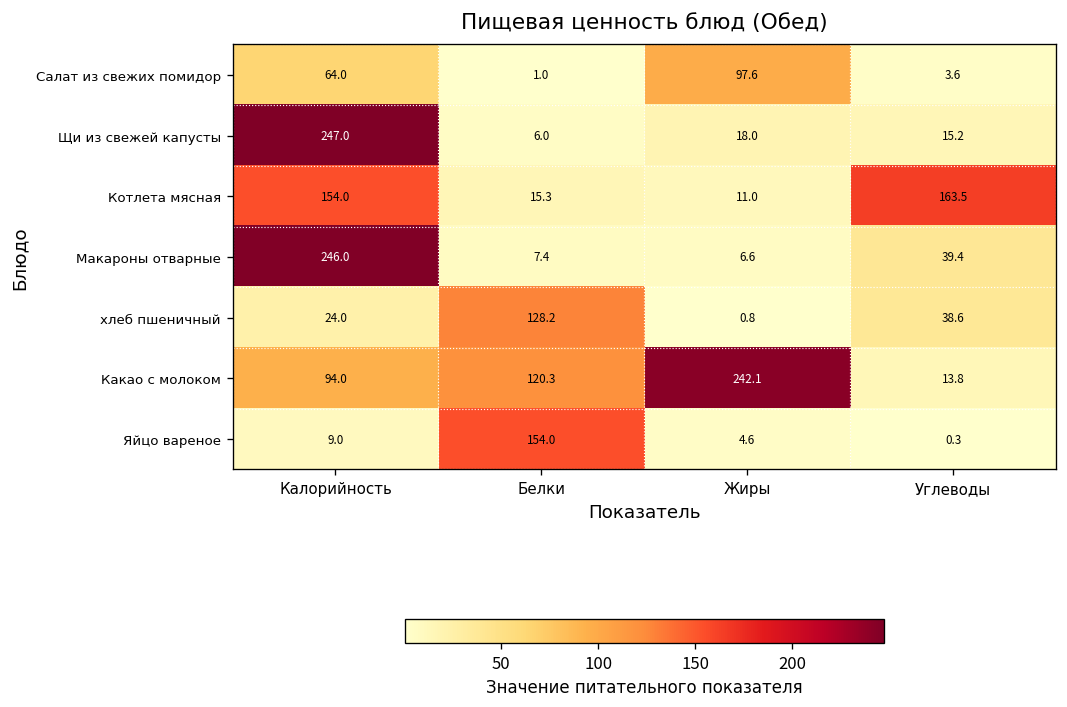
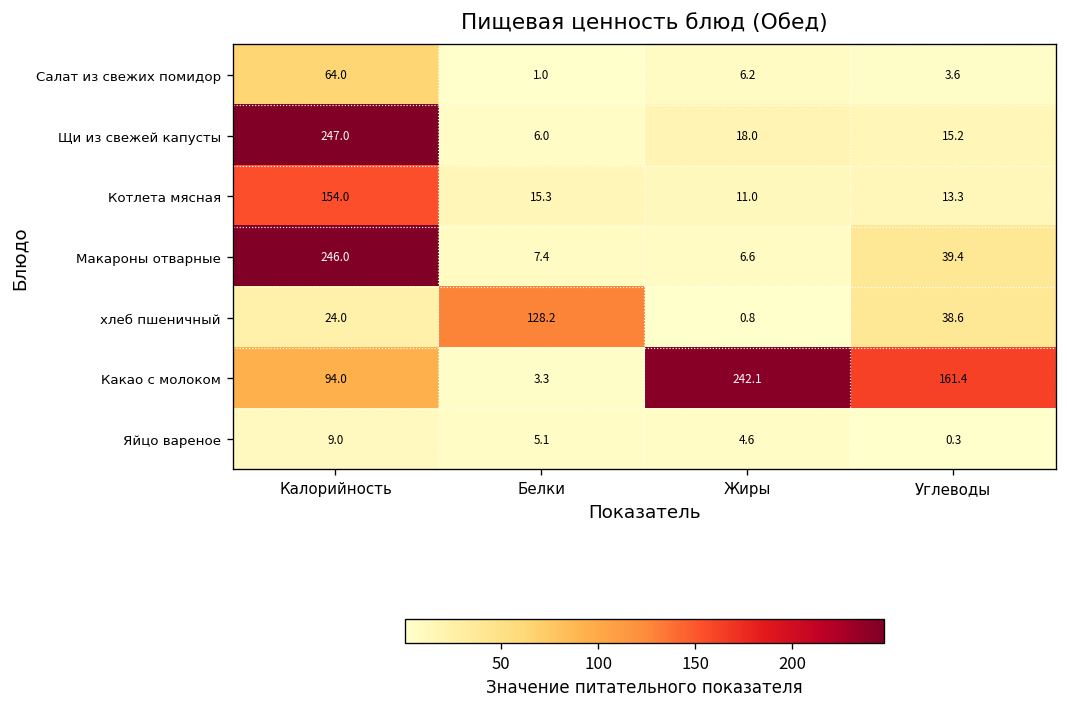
  {
    "Салат из свежих помидор": {
      "Калорийность": 64.0,
      "Белки": 1.0,
-     "Жиры": 97.6,
+     "Жиры": 6.2,
      "Углеводы": 3.6
    },
    "Щи из свежей капусты": {
      "Калорийность": 247.0,
      "Белки": 6.0,
      "Жиры": 18.0,
      "Углеводы": 15.2
    },
    "Котлета мясная": {
      "Калорийность": 154.0,
      "Белки": 15.3,
      "Жиры": 11.0,
-     "Углеводы": 163.5
+     "Углеводы": 13.3
    },
    "Макароны отварные": {
      "Калорийность": 246.0,
      "Белки": 7.4,
      "Жиры": 6.6,
      "Углеводы": 39.4
    },
    "хлеб пшеничный": {
      "Калорийность": 24.0,
      "Белки": 128.2,
      "Жиры": 0.8,
      "Углеводы": 38.6
    },
    "Какао с молоком": {
      "Калорийность": 94.0,
-     "Белки": 120.3,
+     "Белки": 3.3,
      "Жиры": 242.1,
-     "Углеводы": 13.8
+     "Углеводы": 161.4
    },
    "Яйцо вареное": {
      "Калорийность": 9.0,
-     "Белки": 154.0,
+     "Белки": 5.1,
      "Жиры": 4.6,
      "Углеводы": 0.3
    }
  }
